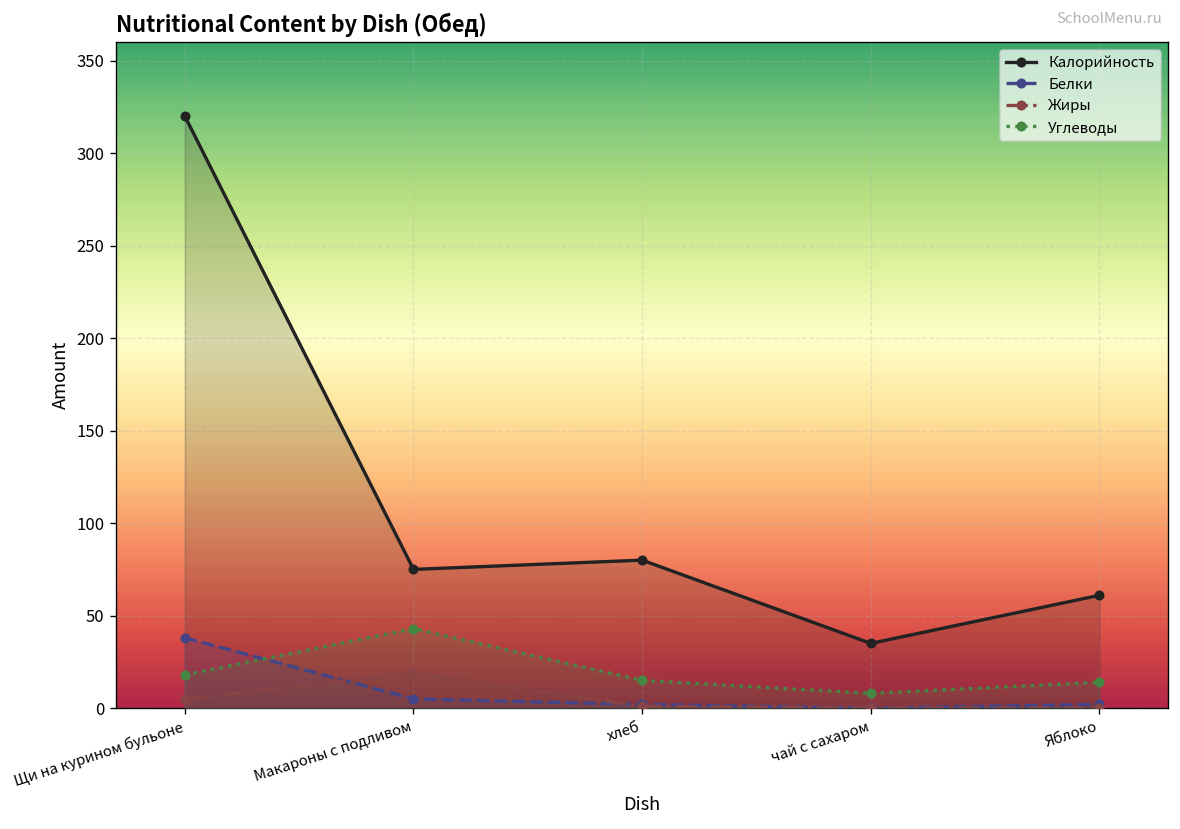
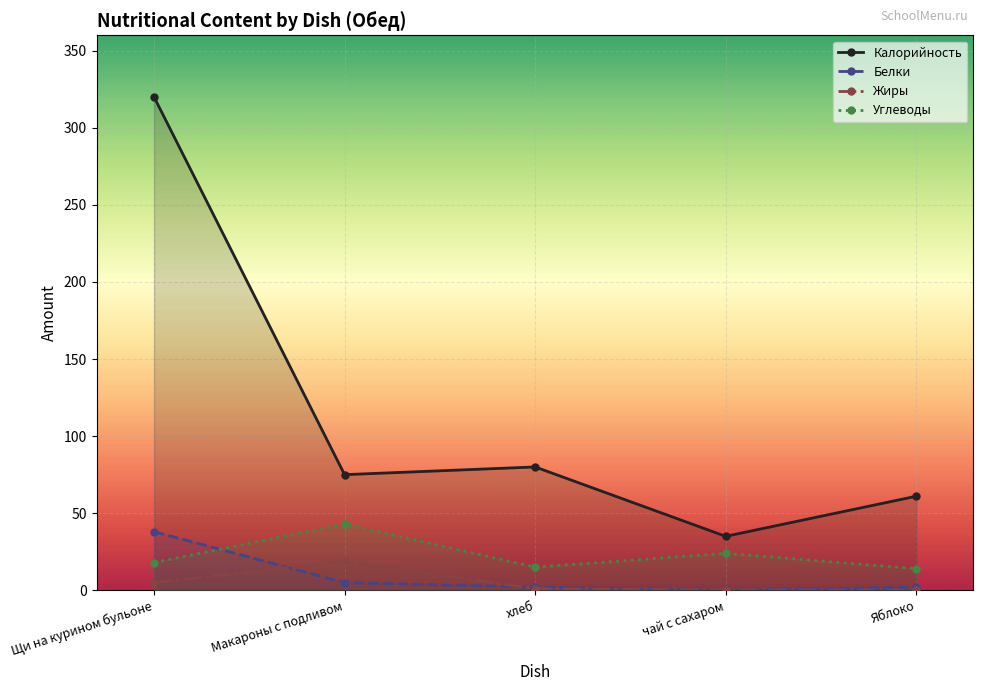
  {
    "Калорийность": {
      "Щи на курином бульоне": 320,
      "Макароны с подливом": 75,
      "хлеб": 80,
      "чай с сахаром": 35,
      "Яблоко": 61
    },
    "Белки": {
      "Щи на курином бульоне": 38,
      "Макароны с подливом": 5,
      "Яблоко": 2
    },
    "Жиры": {
      "Щи на курином бульоне": 5,
      "Макароны с подливом": 19,
      "Яблоко": 0
    },
    "Углеводы": {
      "Щи на курином бульоне": 18,
      "Макароны с подливом": 43,
      "хлеб": 15,
-     "чай с сахаром": 8,
+     "чай с сахаром": 24,
      "Яблоко": 14
    }
  }
